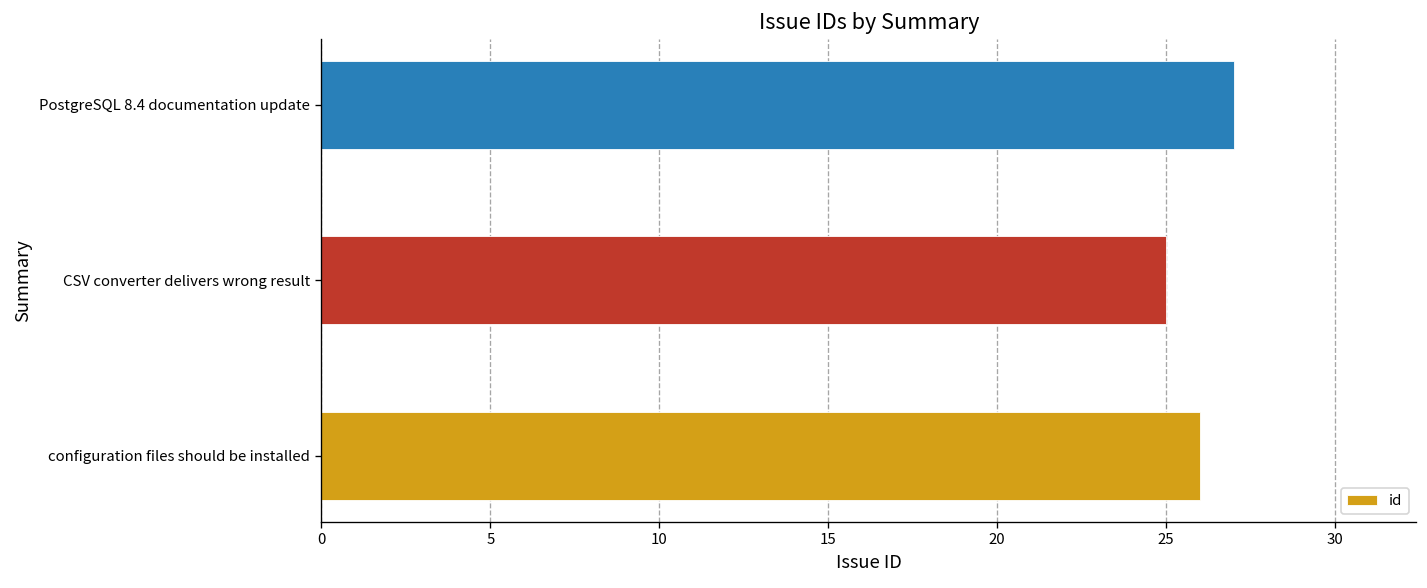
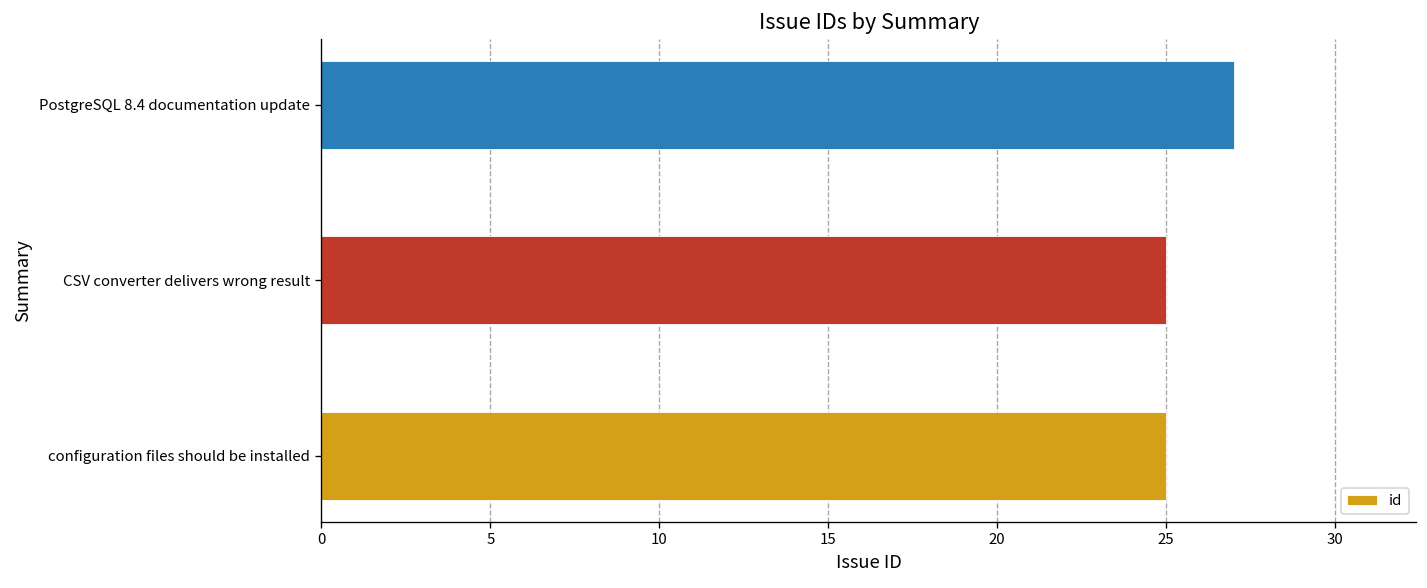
  {
    "PostgreSQL 8.4 documentation update": 27,
    "CSV converter delivers wrong result": 25,
-   "configuration files should be installed": 26
+   "configuration files should be installed": 25
  }
